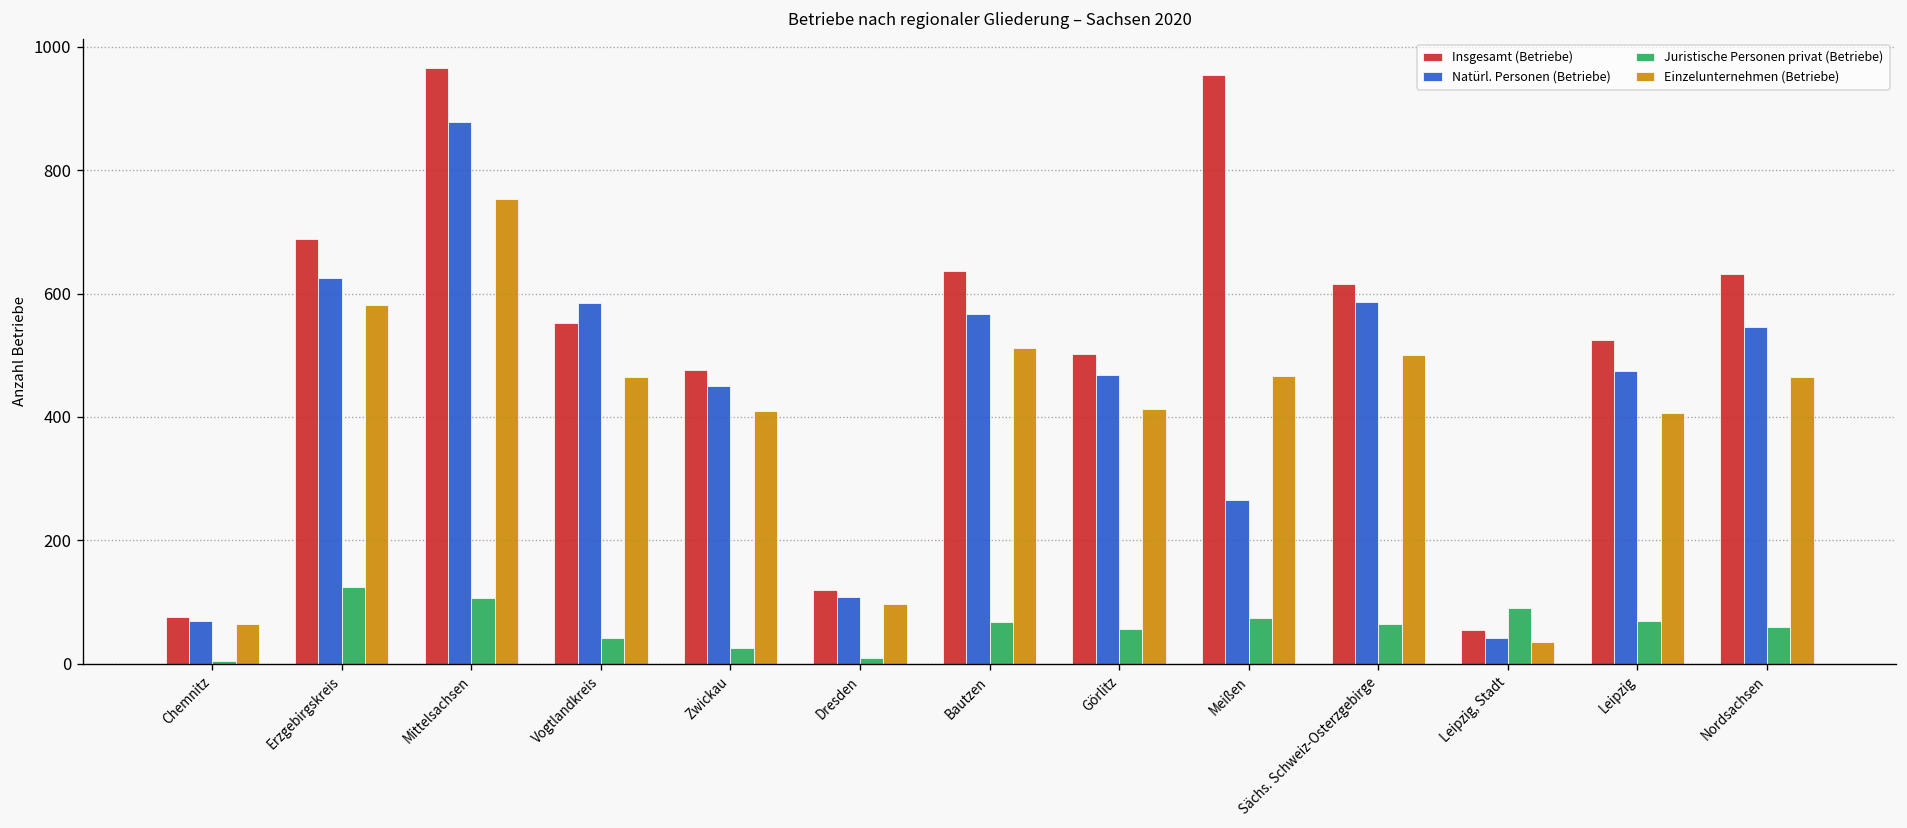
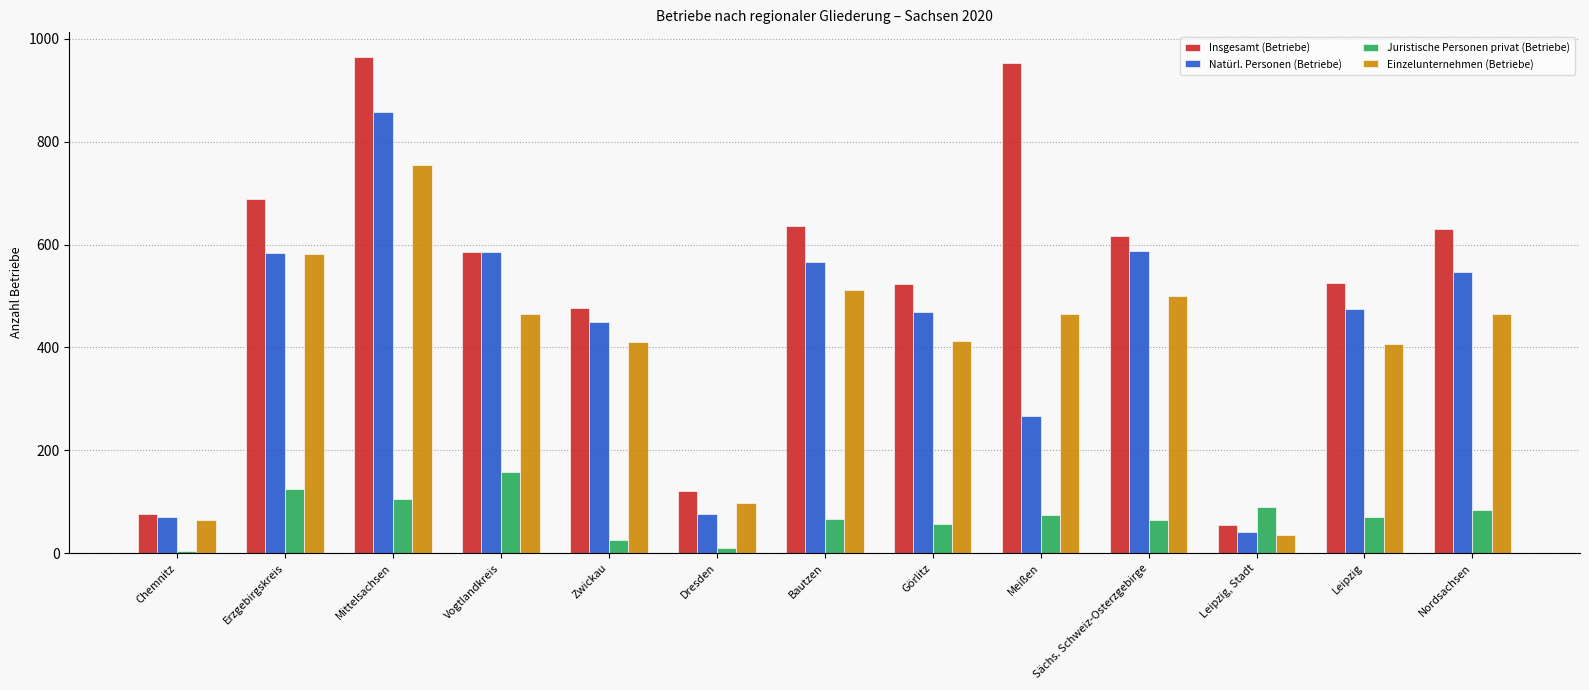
  {
    "Insgesamt (Betriebe)": {
      "Chemnitz": 80,
      "Erzgebirgskreis": 690,
      "Mittelsachsen": 970,
-     "Vogtlandkreis": 550,
+     "Vogtlandkreis": 590,
      "Zwickau": 480,
      "Dresden": 120,
      "Bautzen": 640,
-     "Görlitz": 500,
+     "Görlitz": 520,
      "Meißen": 950,
      "Sächs. Schweiz-Osterzgebirge": 620,
      "Leipzig, Stadt": 50,
      "Leipzig": 530,
      "Nordsachsen": 630
    },
    "Natürl. Personen (Betriebe)": {
      "Chemnitz": 70,
-     "Erzgebirgskreis": 630,
-     "Mittelsachsen": 880,
+     "Erzgebirgskreis": 580,
+     "Mittelsachsen": 860,
      "Vogtlandkreis": 590,
      "Zwickau": 450,
-     "Dresden": 110,
+     "Dresden": 80,
      "Bautzen": 570,
      "Görlitz": 470,
      "Meißen": 270,
      "Sächs. Schweiz-Osterzgebirge": 590,
      "Leipzig, Stadt": 40,
      "Leipzig": 480,
      "Nordsachsen": 550
    },
    "Juristische Personen privat (Betriebe)": {
      "Chemnitz": 10,
      "Erzgebirgskreis": 130,
      "Mittelsachsen": 110,
-     "Vogtlandkreis": 40,
+     "Vogtlandkreis": 160,
      "Zwickau": 30,
      "Dresden": 10,
      "Bautzen": 70,
      "Görlitz": 60,
      "Meißen": 70,
      "Sächs. Schweiz-Osterzgebirge": 60,
      "Leipzig, Stadt": 90,
      "Leipzig": 70,
-     "Nordsachsen": 60
+     "Nordsachsen": 80
    },
    "Einzelunternehmen (Betriebe)": {
      "Chemnitz": 70,
      "Erzgebirgskreis": 580,
      "Mittelsachsen": 750,
      "Vogtlandkreis": 470,
      "Zwickau": 410,
      "Dresden": 100,
      "Bautzen": 510,
      "Görlitz": 410,
      "Meißen": 470,
      "Sächs. Schweiz-Osterzgebirge": 500,
      "Leipzig, Stadt": 40,
      "Leipzig": 410,
      "Nordsachsen": 470
    }
  }
